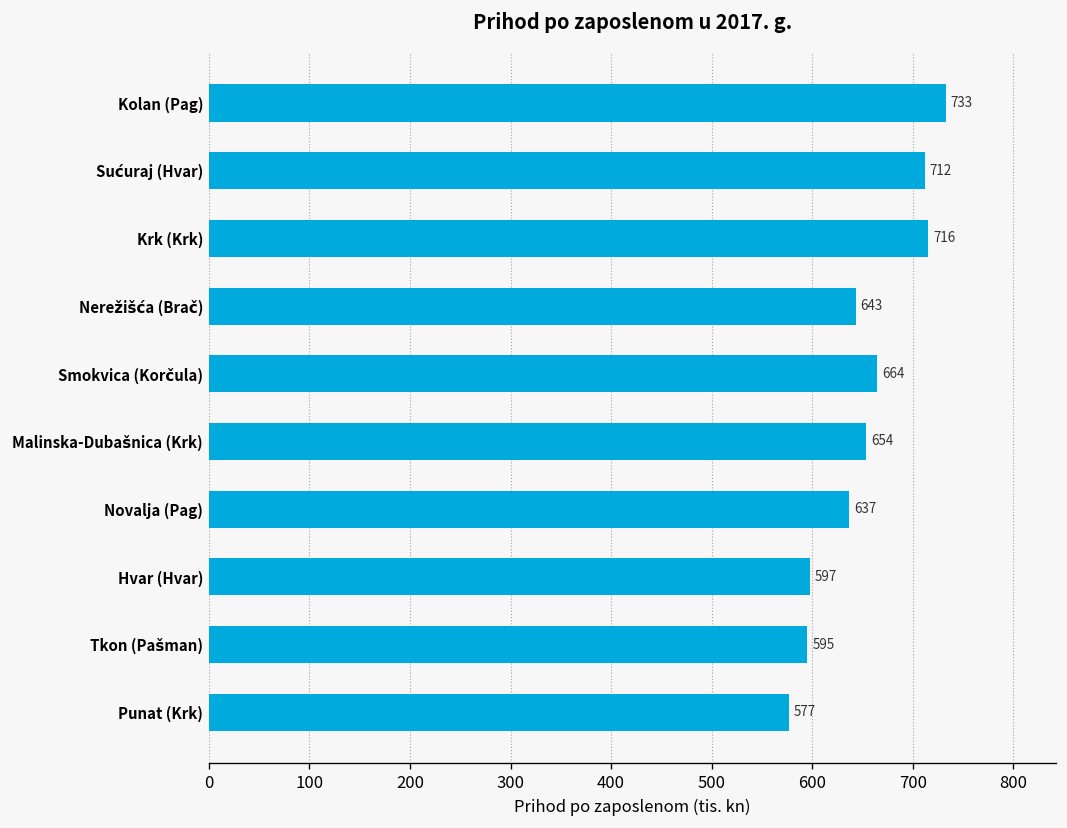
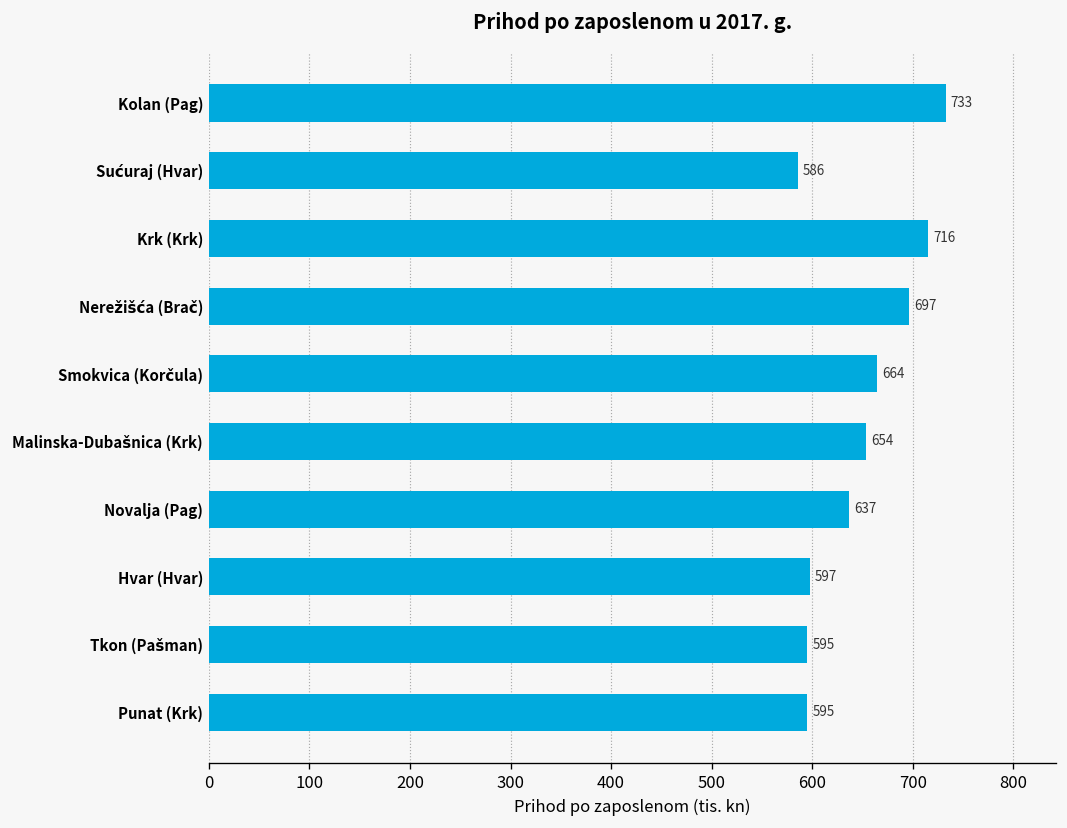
  {
    "Kolan (Pag)": 733,
-   "Sućuraj (Hvar)": 712,
+   "Sućuraj (Hvar)": 586,
    "Krk (Krk)": 716,
-   "Nerežišća (Brač)": 643,
+   "Nerežišća (Brač)": 697,
    "Smokvica (Korčula)": 664,
    "Malinska-Dubašnica (Krk)": 654,
    "Novalja (Pag)": 637,
    "Hvar (Hvar)": 597,
    "Tkon (Pašman)": 595,
-   "Punat (Krk)": 577
+   "Punat (Krk)": 595
  }
